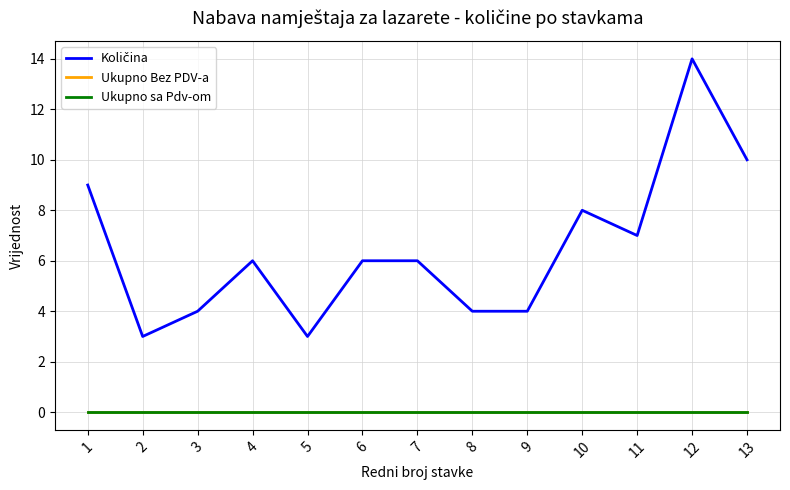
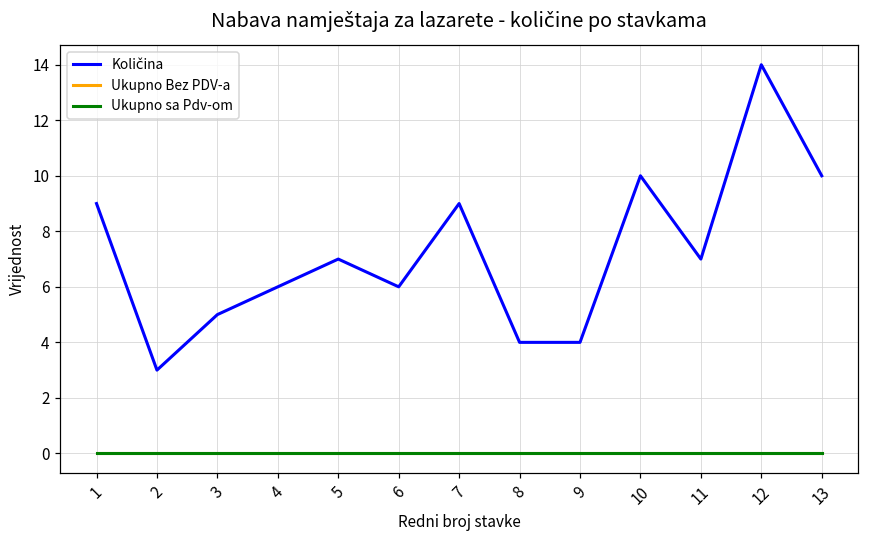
  {
    "Količina": {
      "1": 9,
      "2": 3,
-     "3": 4,
+     "3": 5,
      "4": 6,
-     "5": 3,
+     "5": 7,
      "6": 6,
-     "7": 6,
+     "7": 9,
      "8": 4,
      "9": 4,
-     "10": 8,
+     "10": 10,
      "11": 7,
      "12": 14,
      "13": 10
    },
    "Ukupno sa Pdv-om": {
      "1": 0,
      "2": 0,
      "3": 0,
      "4": 0,
      "5": 0,
      "6": 0,
      "7": 0,
      "8": 0,
      "9": 0,
      "10": 0,
      "11": 0,
      "12": 0,
      "13": 0
    }
  }
